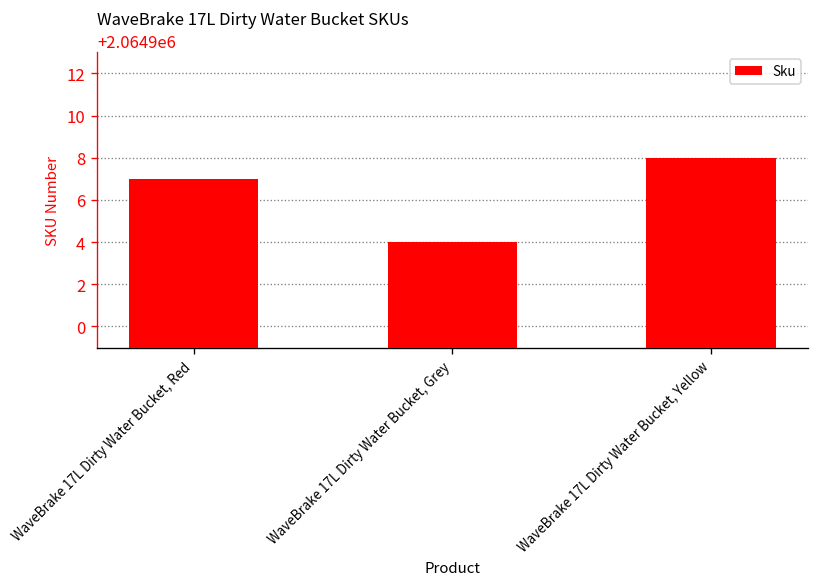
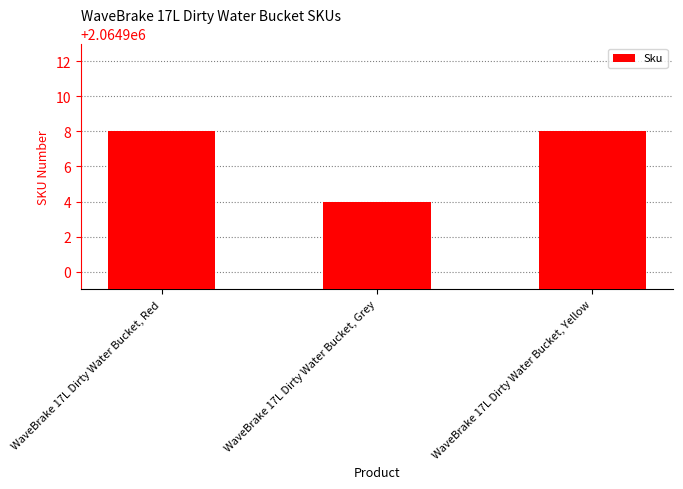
  {
-   "WaveBrake 17L Dirty Water Bucket, Red": 2064907,
+   "WaveBrake 17L Dirty Water Bucket, Red": 2064908,
    "WaveBrake 17L Dirty Water Bucket, Grey": 2064904,
    "WaveBrake 17L Dirty Water Bucket, Yellow": 2064908
  }
